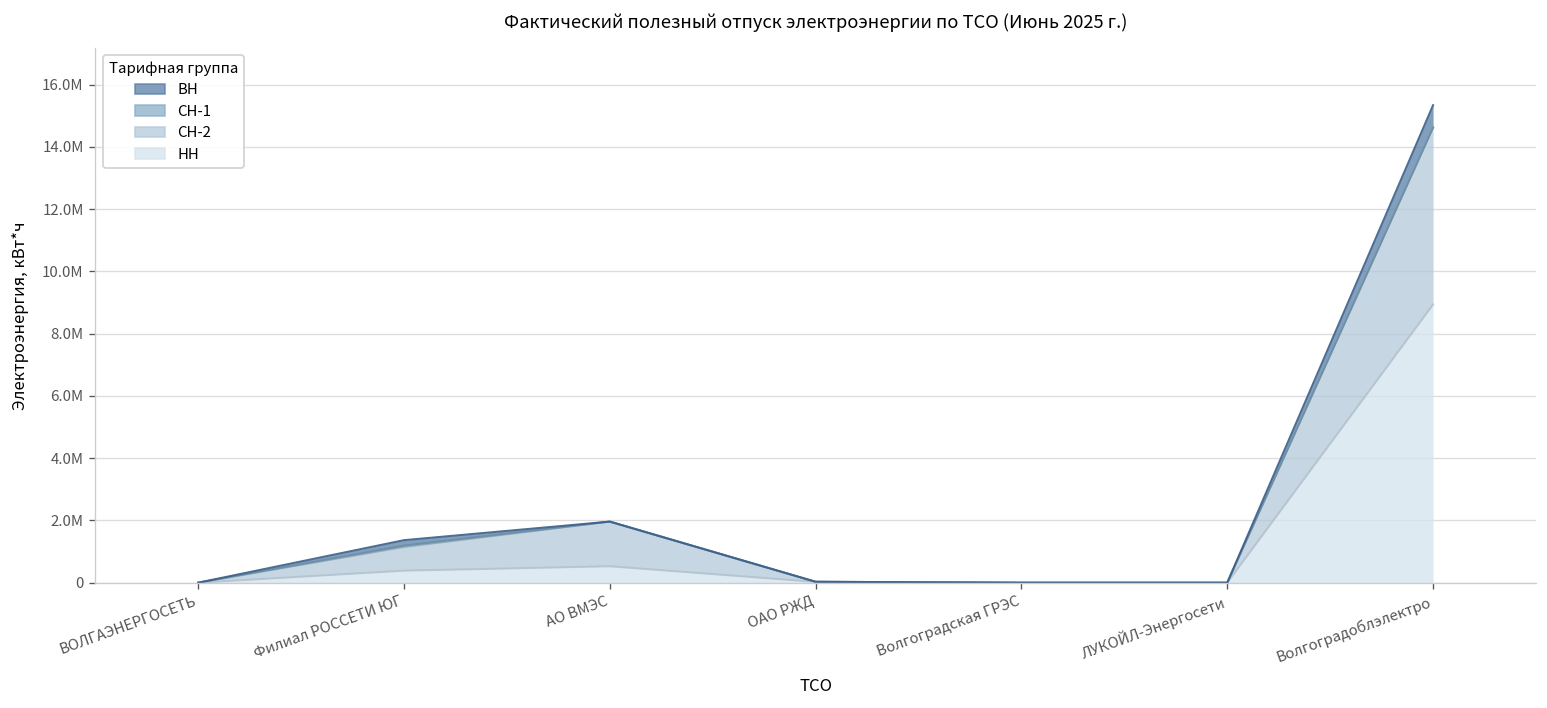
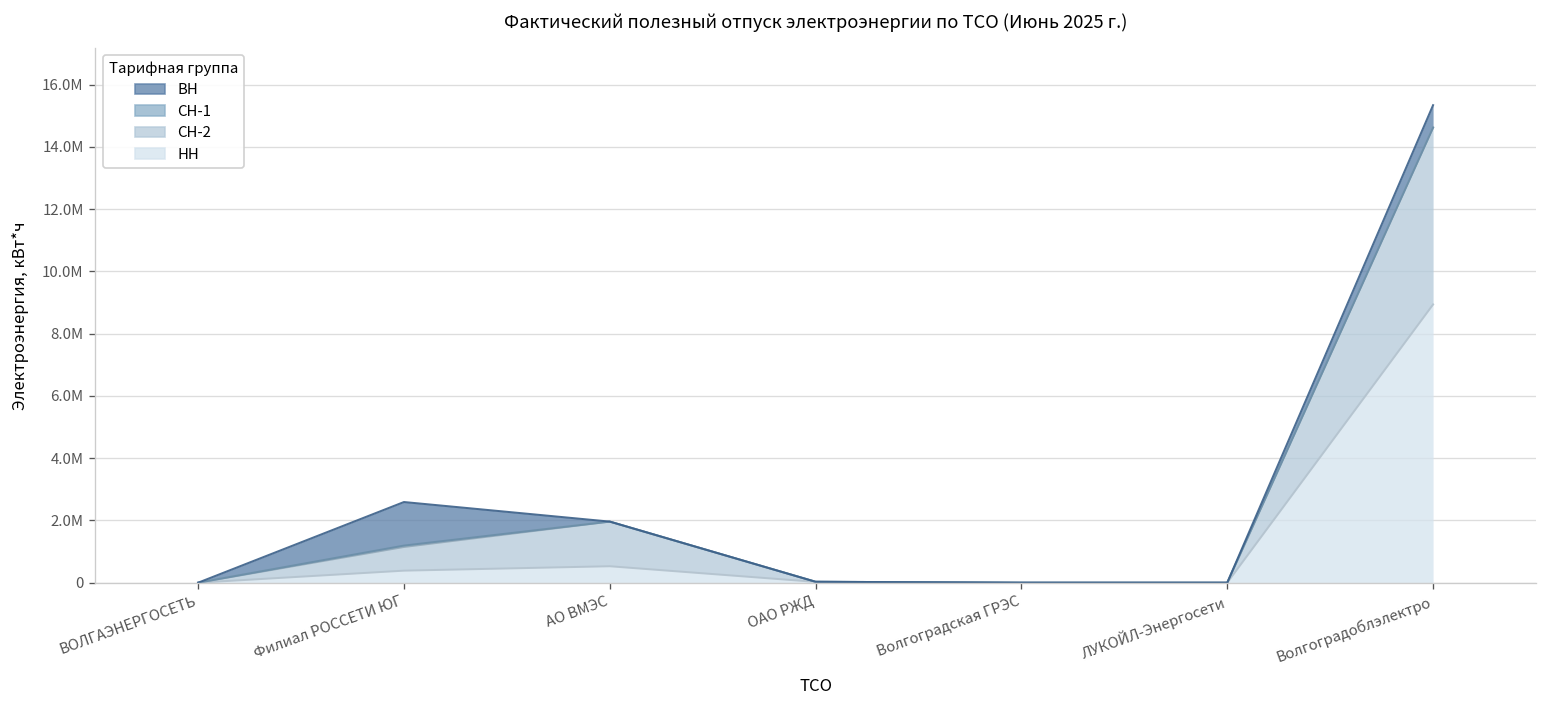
  {
    "ВН": {
-     "Филиал РОССЕТИ ЮГ": 200000,
+     "Филиал РОССЕТИ ЮГ": 1400000,
      "Волгоградоблэлектро": 700000
    }
  }
